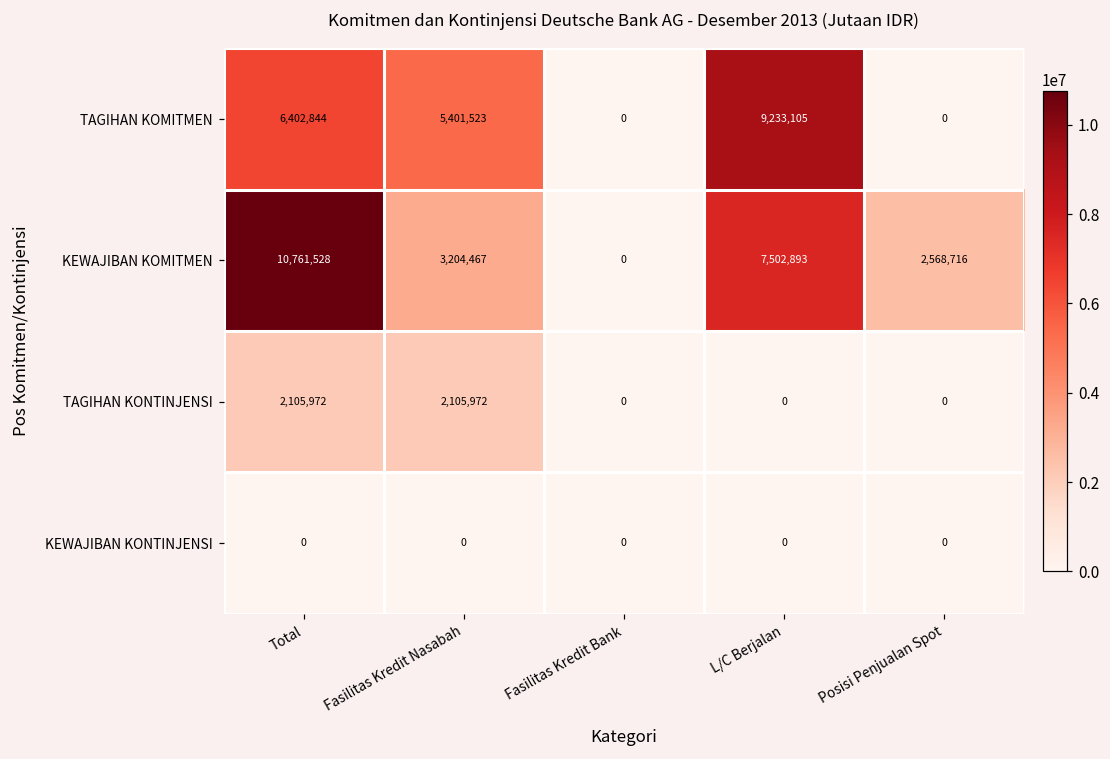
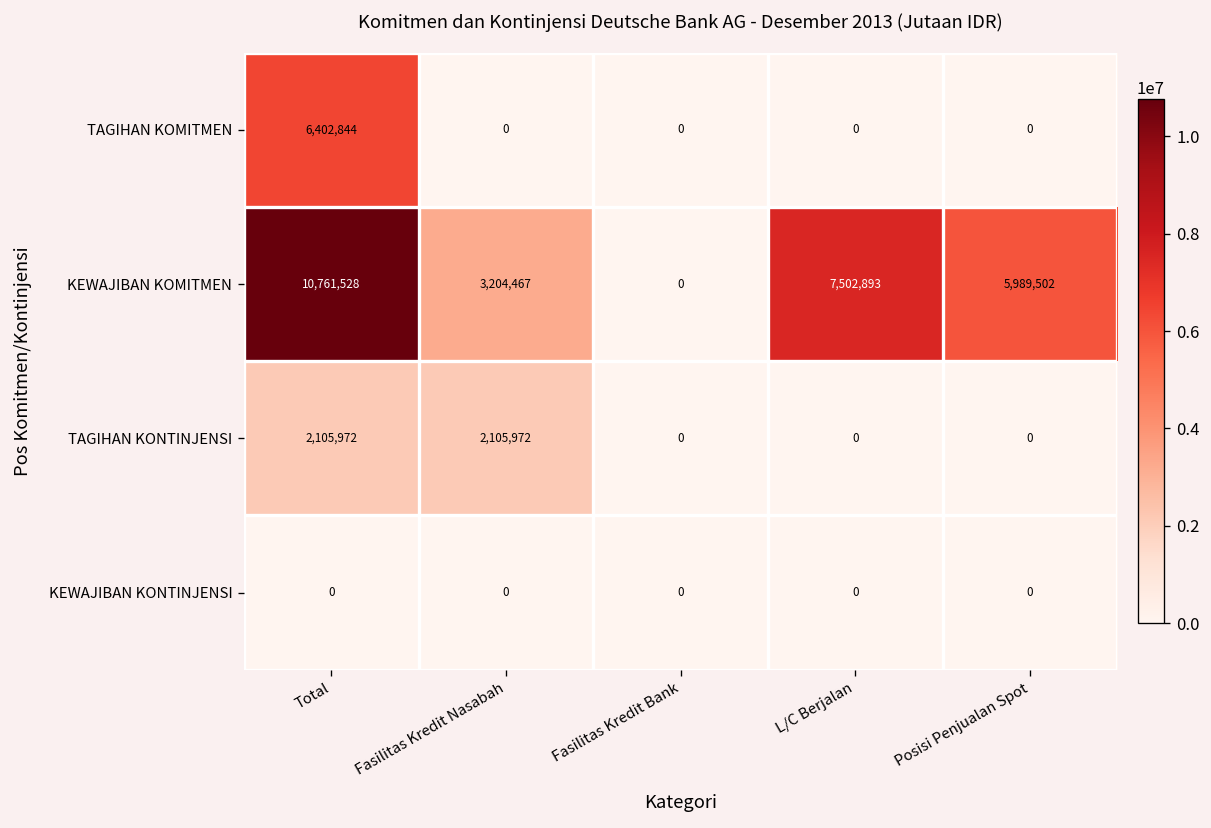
  {
    "TAGIHAN KOMITMEN": {
      "Total": "6,402,844",
-     "Fasilitas Kredit Nasabah": "5,401,523",
+     "Fasilitas Kredit Nasabah": "0",
      "Fasilitas Kredit Bank": "0",
-     "L/C Berjalan": "9,233,105",
+     "L/C Berjalan": "0",
      "Posisi Penjualan Spot": "0"
    },
    "KEWAJIBAN KOMITMEN": {
      "Total": "10,761,528",
      "Fasilitas Kredit Nasabah": "3,204,467",
      "Fasilitas Kredit Bank": "0",
      "L/C Berjalan": "7,502,893",
-     "Posisi Penjualan Spot": "2,568,716"
+     "Posisi Penjualan Spot": "5,989,502"
    },
    "TAGIHAN KONTINJENSI": {
      "Total": "2,105,972",
      "Fasilitas Kredit Nasabah": "2,105,972",
      "Fasilitas Kredit Bank": "0",
      "L/C Berjalan": "0",
      "Posisi Penjualan Spot": "0"
    },
    "KEWAJIBAN KONTINJENSI": {
      "Total": "0",
      "Fasilitas Kredit Nasabah": "0",
      "Fasilitas Kredit Bank": "0",
      "L/C Berjalan": "0",
      "Posisi Penjualan Spot": "0"
    }
  }
